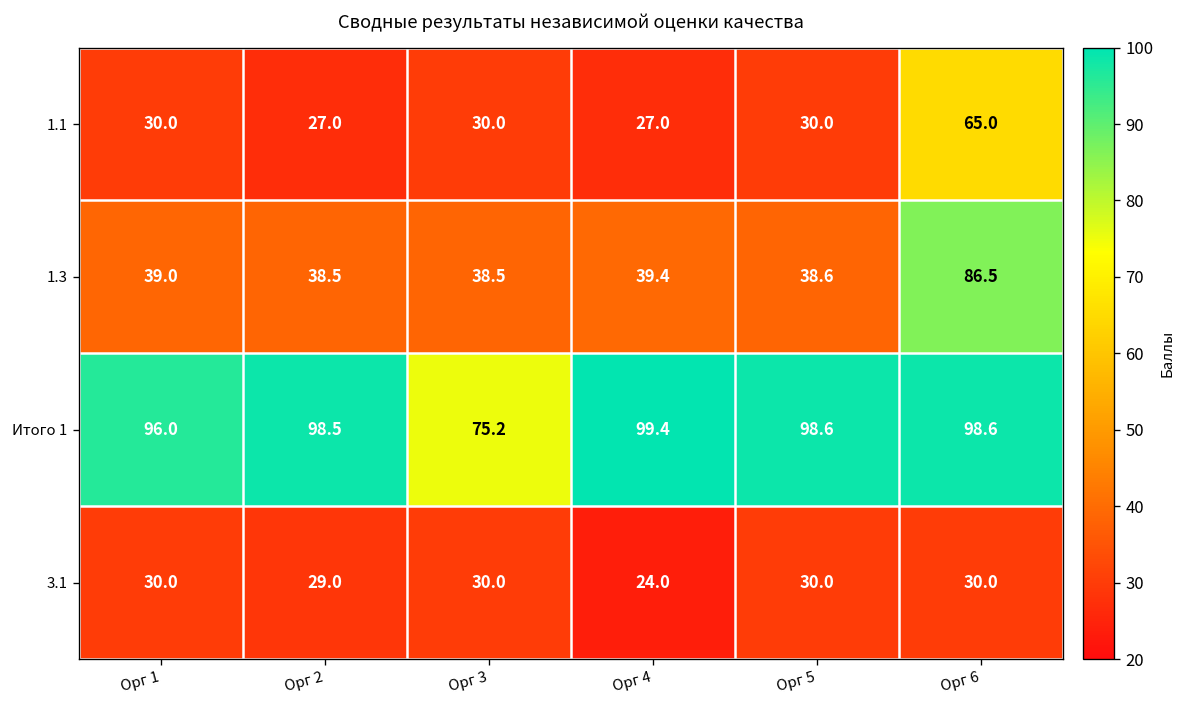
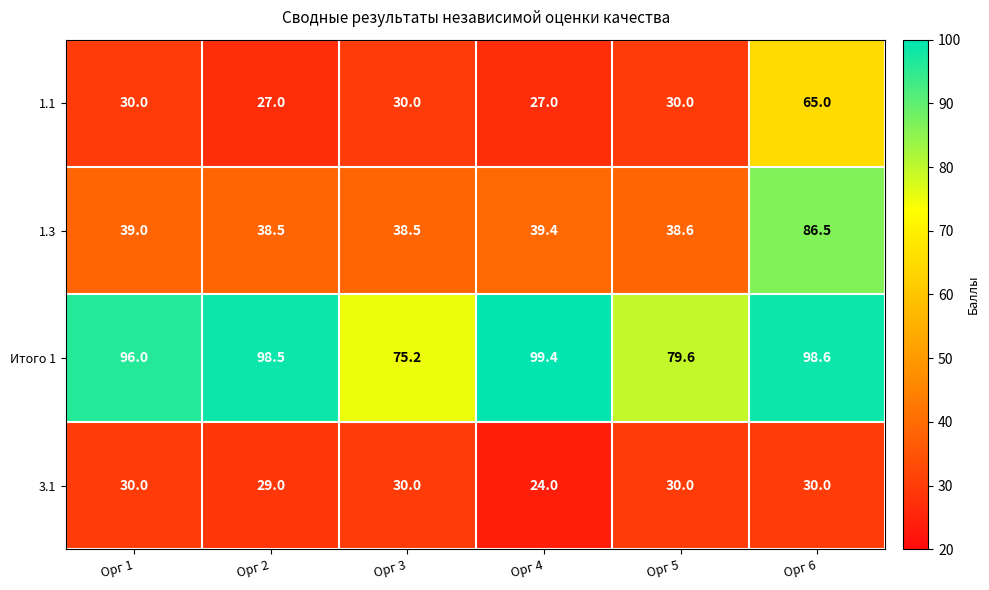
  {
    "1.1": {
      "Орг 1": 30.0,
      "Орг 2": 27.0,
      "Орг 3": 30.0,
      "Орг 4": 27.0,
      "Орг 5": 30.0,
      "Орг 6": 65.0
    },
    "1.3": {
      "Орг 1": 39.0,
      "Орг 2": 38.5,
      "Орг 3": 38.5,
      "Орг 4": 39.4,
      "Орг 5": 38.6,
      "Орг 6": 86.5
    },
    "Итого 1": {
      "Орг 1": 96.0,
      "Орг 2": 98.5,
      "Орг 3": 75.2,
      "Орг 4": 99.4,
-     "Орг 5": 98.6,
+     "Орг 5": 79.6,
      "Орг 6": 98.6
    },
    "3.1": {
      "Орг 1": 30.0,
      "Орг 2": 29.0,
      "Орг 3": 30.0,
      "Орг 4": 24.0,
      "Орг 5": 30.0,
      "Орг 6": 30.0
    }
  }
